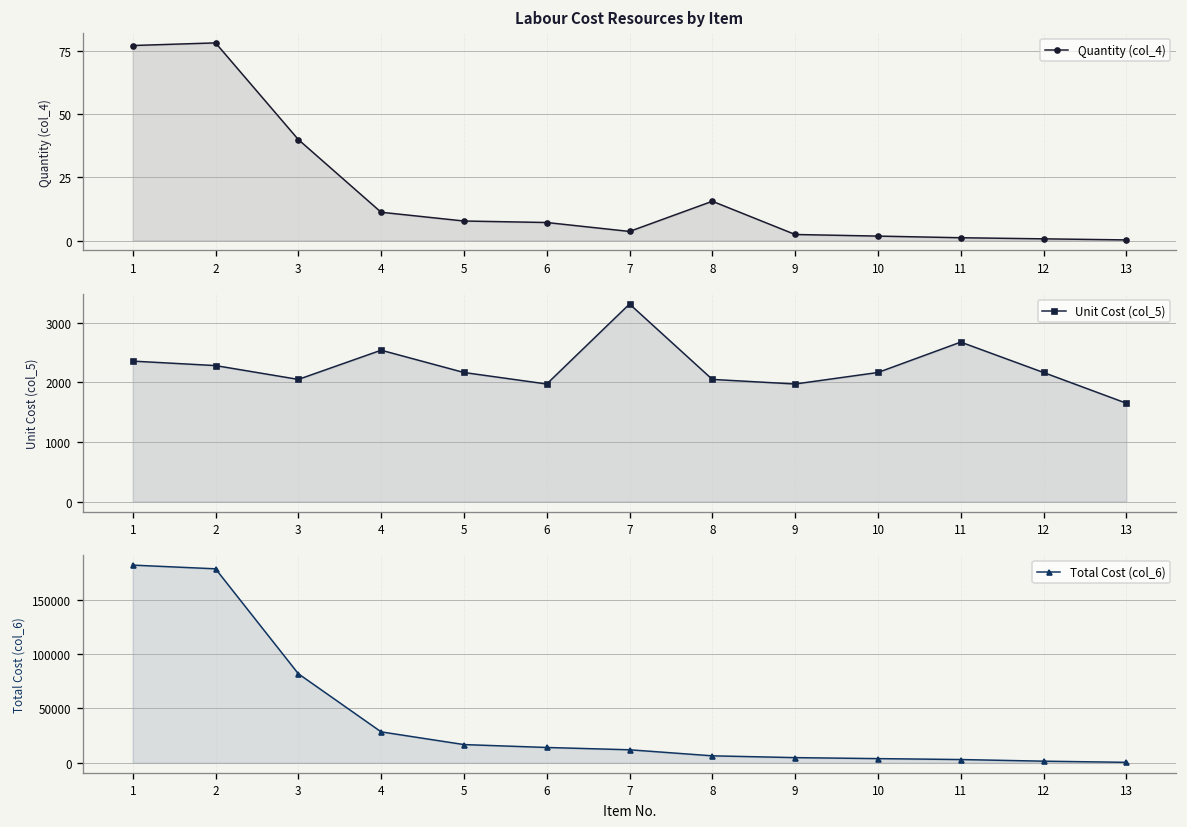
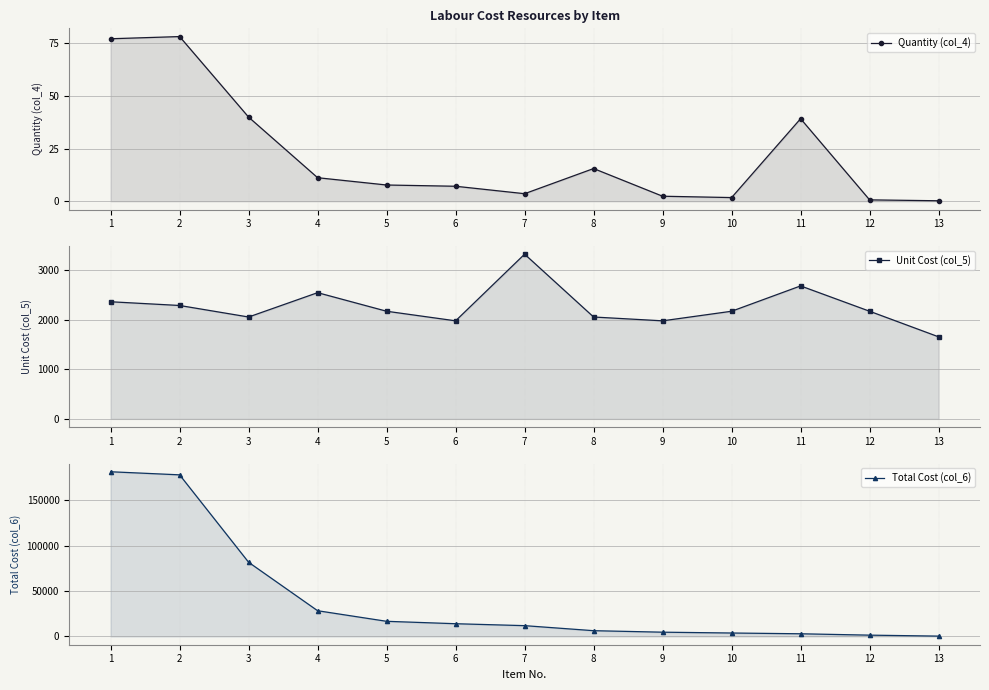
  {
    "Labour Cost Resources by Item": {
      "1": 77,
      "2": 78,
      "3": 40,
      "4": 11,
      "5": 8,
      "6": 7,
      "7": 4,
      "8": 16,
      "9": 2,
      "10": 2,
-     "11": 1,
+     "11": 39,
      "12": 1,
      "13": 0
    }
  }
